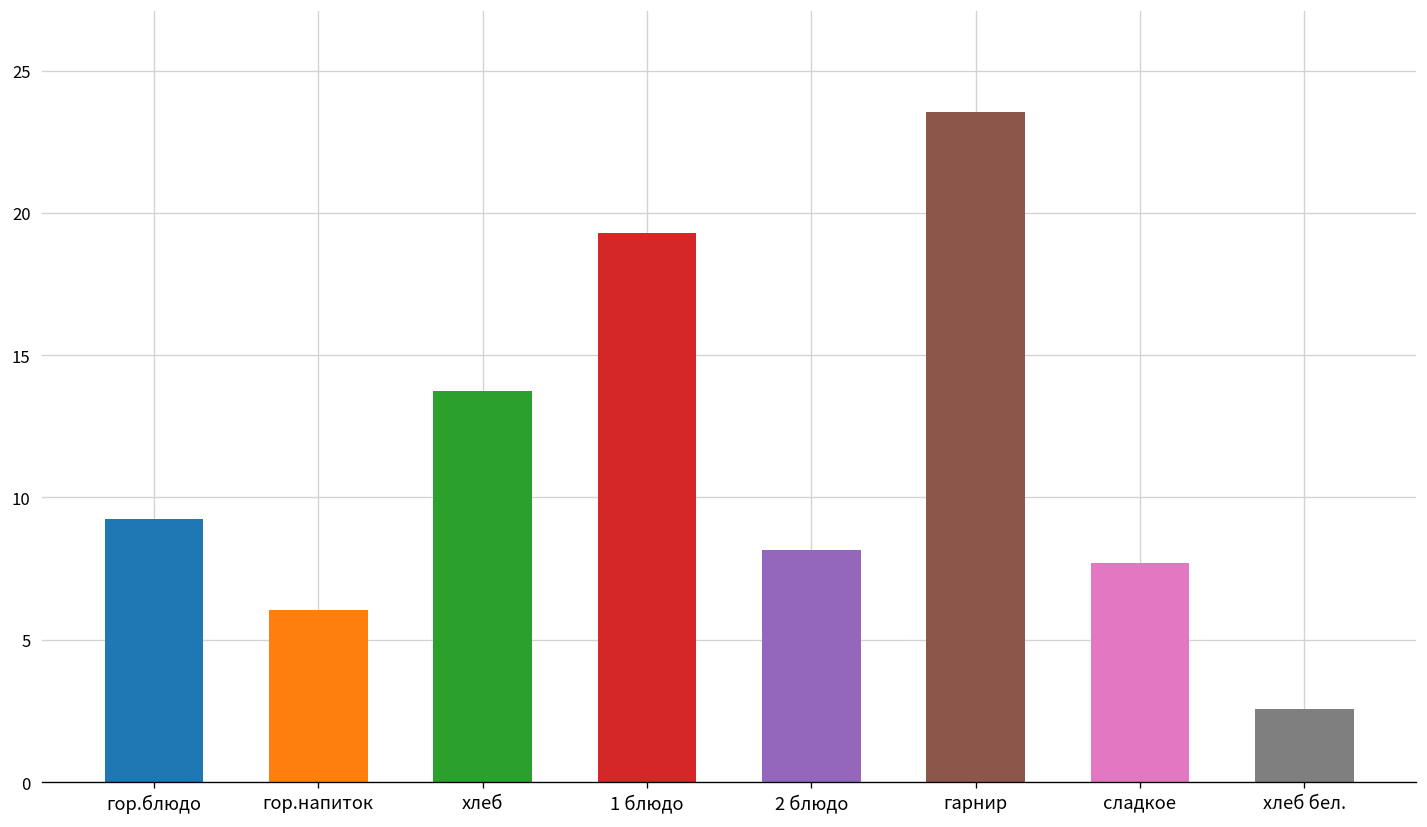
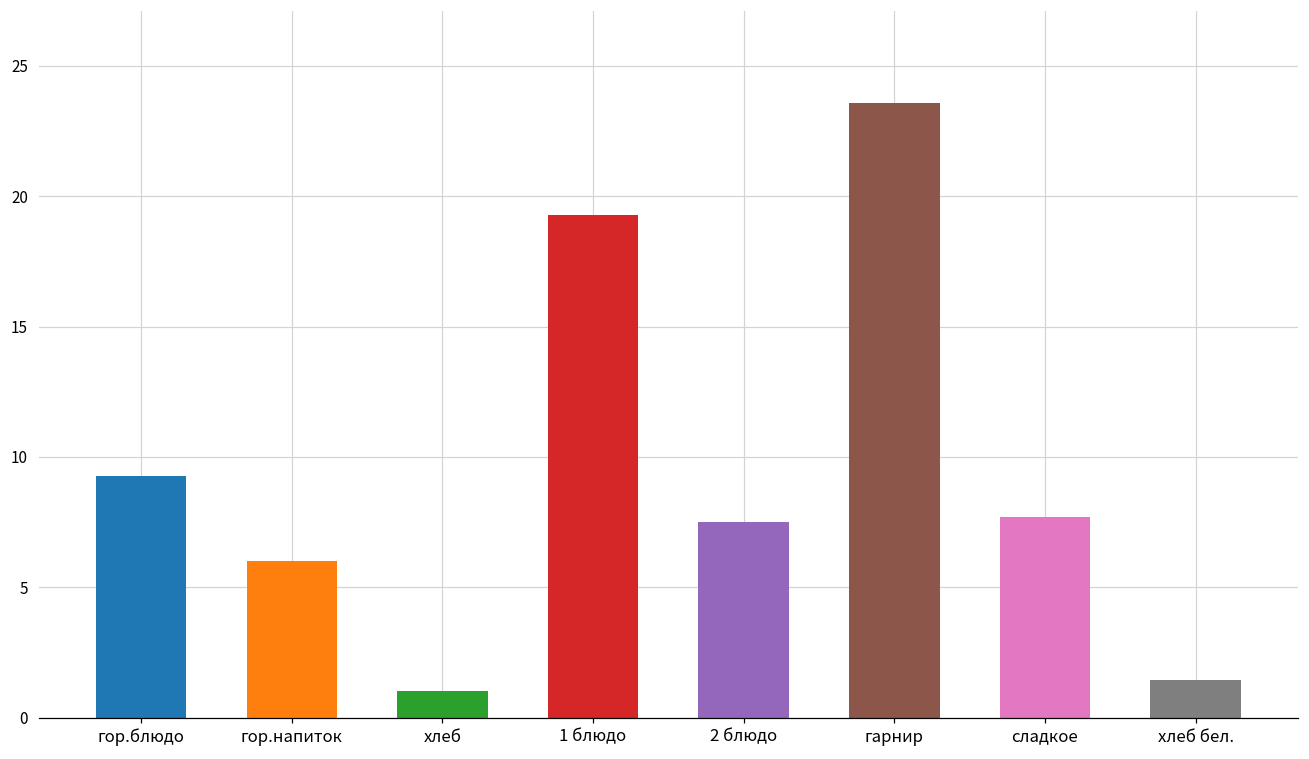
  {
    "гор.блюдо": 9.3,
    "гор.напиток": 6.0,
-   "хлеб": 13.7,
+   "хлеб": 1.0,
    "1 блюдо": 19.3,
-   "2 блюдо": 8.2,
+   "2 блюдо": 7.5,
    "гарнир": 23.6,
    "сладкое": 7.7,
-   "хлеб бел.": 2.6
+   "хлеб бел.": 1.5
  }
